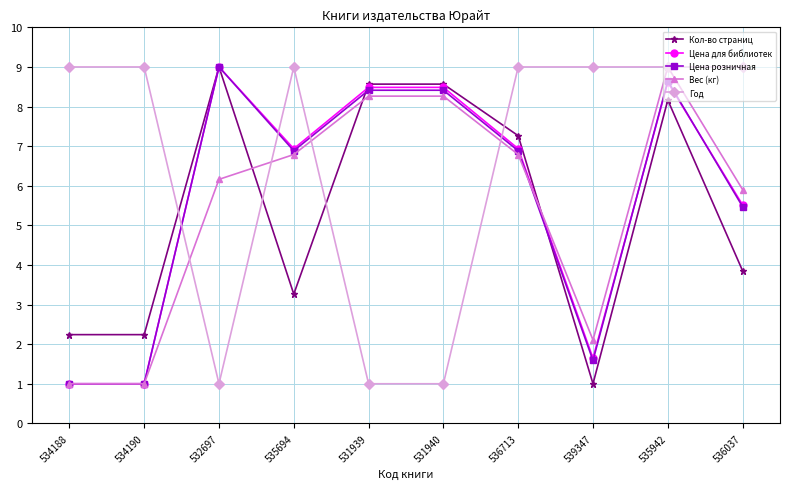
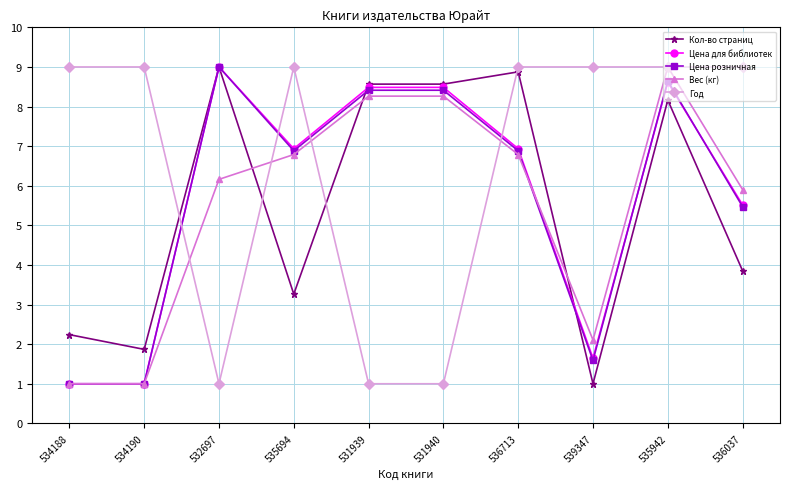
  {
    "Кол-во страниц": {
      "534188": 2.2,
-     "534190": 2.2,
+     "534190": 1.9,
      "535694": 3.3,
      "531939": 8.6,
      "531940": 8.6,
-     "536713": 7.3,
+     "536713": 8.9,
      "539347": 1.0,
      "536037": 3.9
    },
    "Цена для библиотек": {
      "531939": 8.5,
      "531940": 8.5
    },
    "Цена розничная": {
      "531939": 8.4,
      "531940": 8.4
    }
  }
